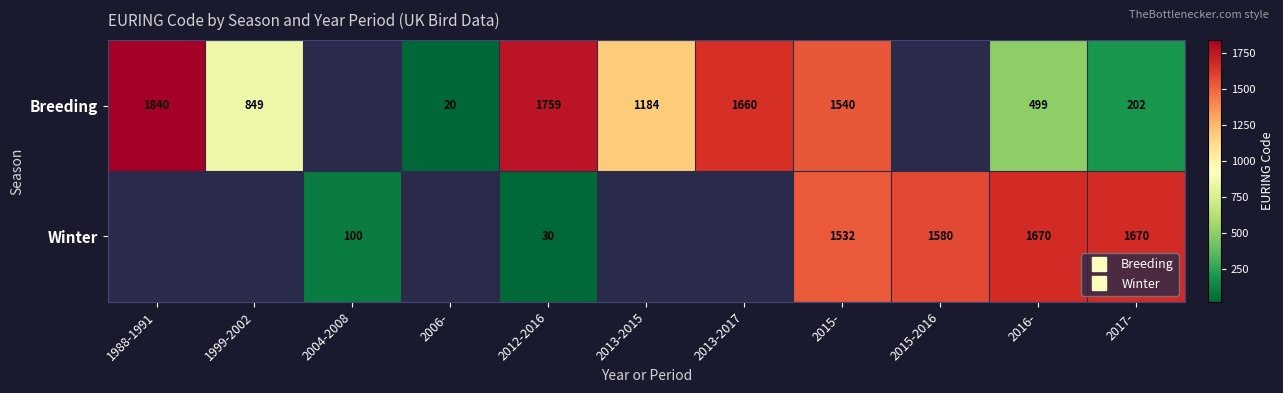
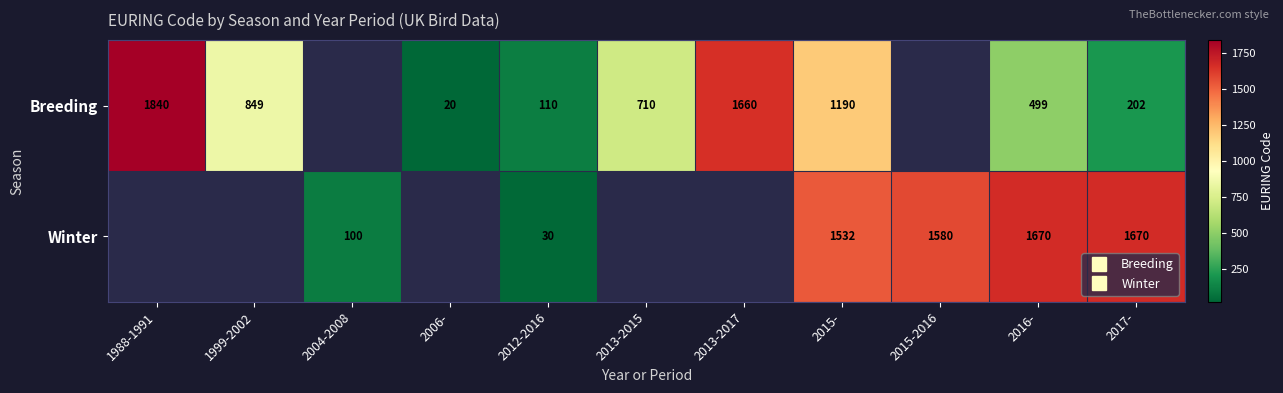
  {
    "Breeding": {
      "1988-1991": 1840,
      "1999-2002": 849,
      "2006-": 20,
-     "2012-2016": 1759,
-     "2013-2015": 1184,
+     "2012-2016": 110,
+     "2013-2015": 710,
      "2013-2017": 1660,
-     "2015-": 1540,
+     "2015-": 1190,
      "2016-": 499,
      "2017-": 202
    },
    "Winter": {
      "2004-2008": 100,
      "2012-2016": 30,
      "2015-": 1532,
      "2015-2016": 1580,
      "2016-": 1670,
      "2017-": 1670
    }
  }
